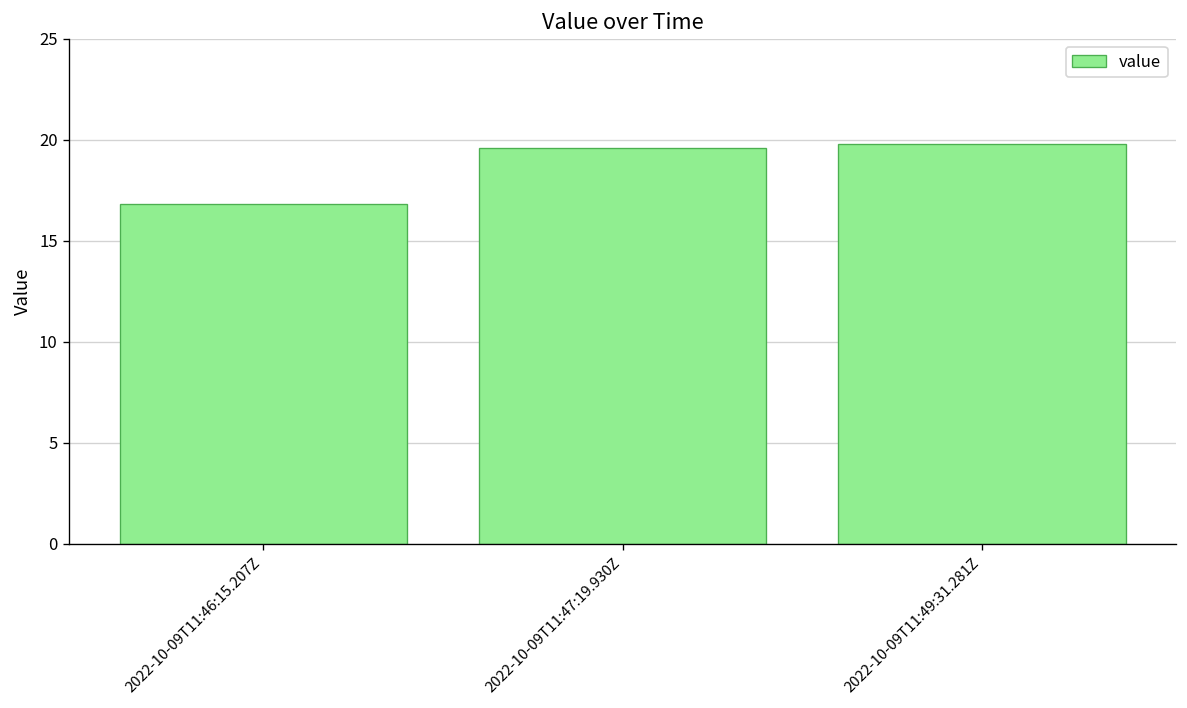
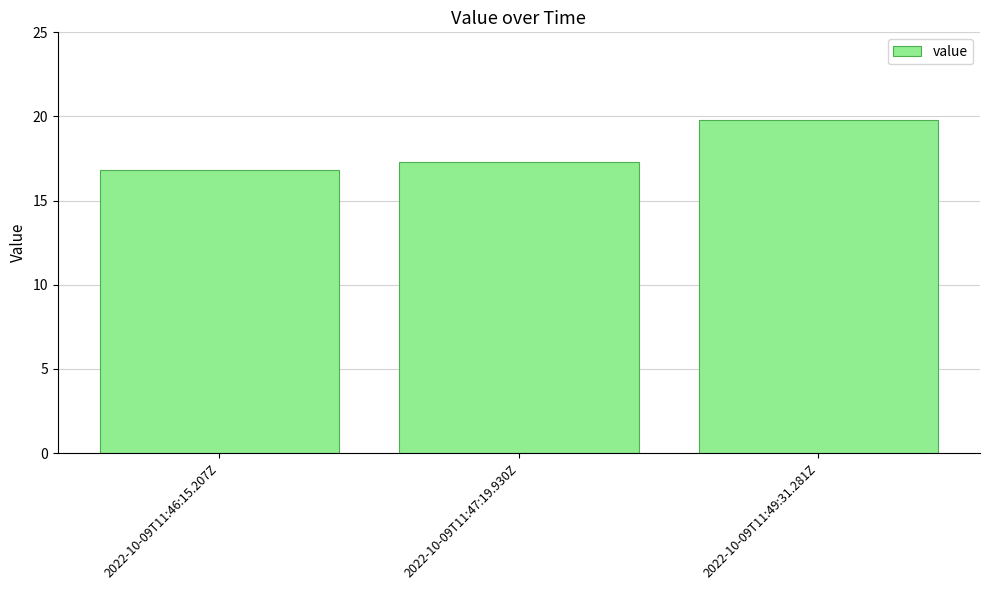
  {
    "2022-10-09T11:46:15.207Z": 16.8,
-   "2022-10-09T11:47:19.930Z": 19.6,
+   "2022-10-09T11:47:19.930Z": 17.3,
    "2022-10-09T11:49:31.281Z": 19.8
  }
